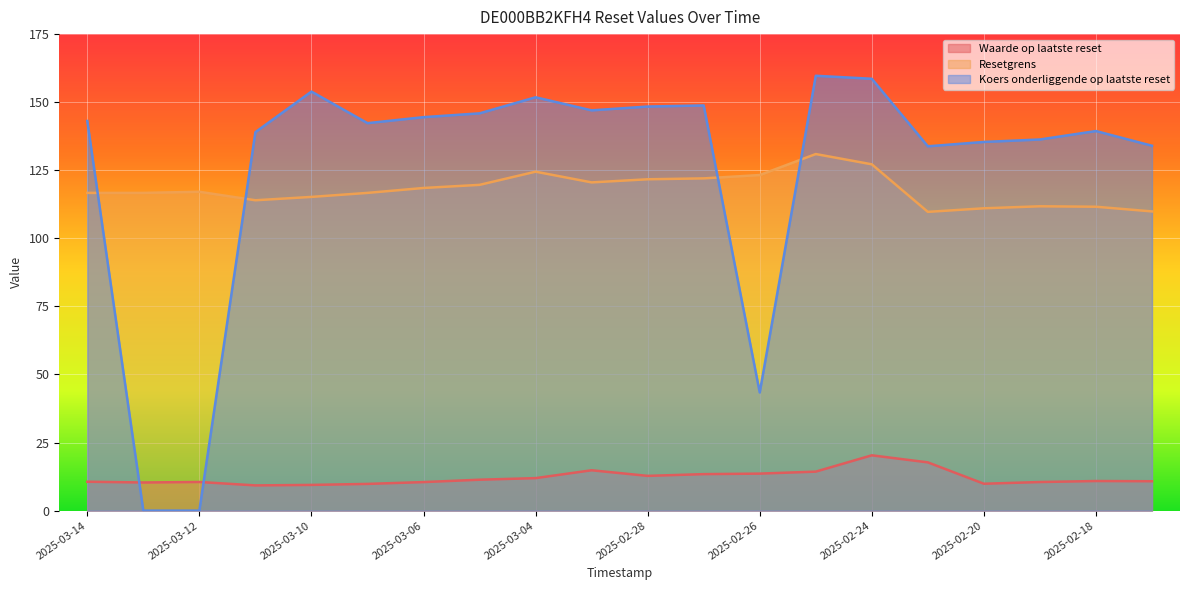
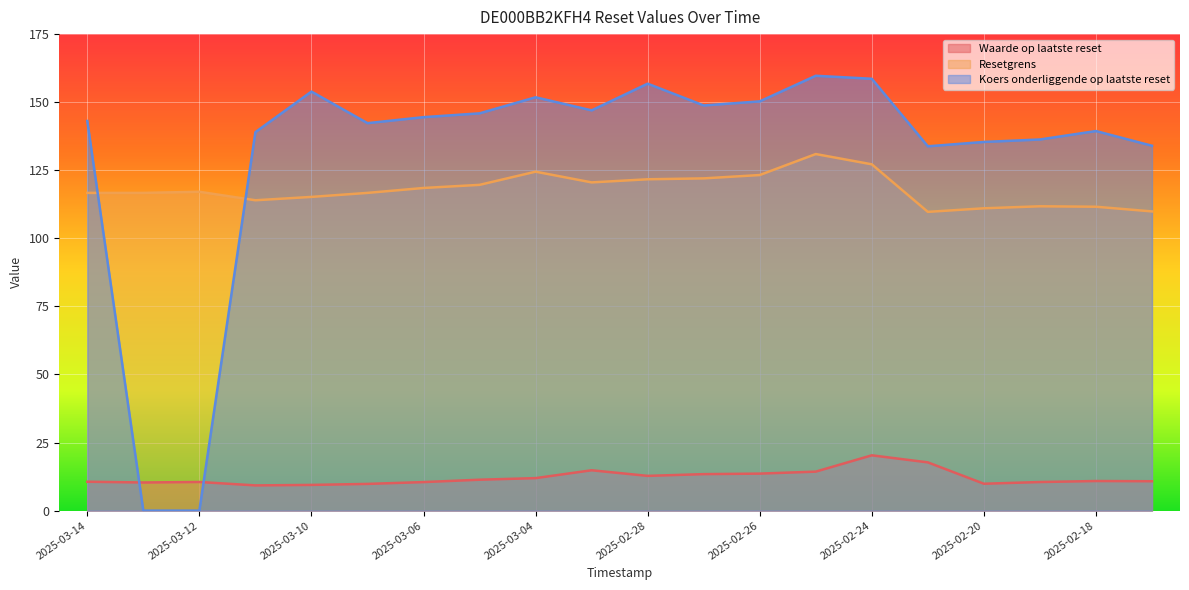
  {
    "Koers onderliggende op laatste reset": {
      "2025-03-14": 143,
      "2025-03-12": 0,
      "2025-03-10": 154,
      "2025-03-06": 145,
      "2025-03-04": 152,
-     "2025-02-28": 148,
-     "2025-02-26": 43,
+     "2025-02-28": 157,
+     "2025-02-26": 150,
      "2025-02-24": 159,
      "2025-02-20": 135,
      "2025-02-18": 139
    }
  }
